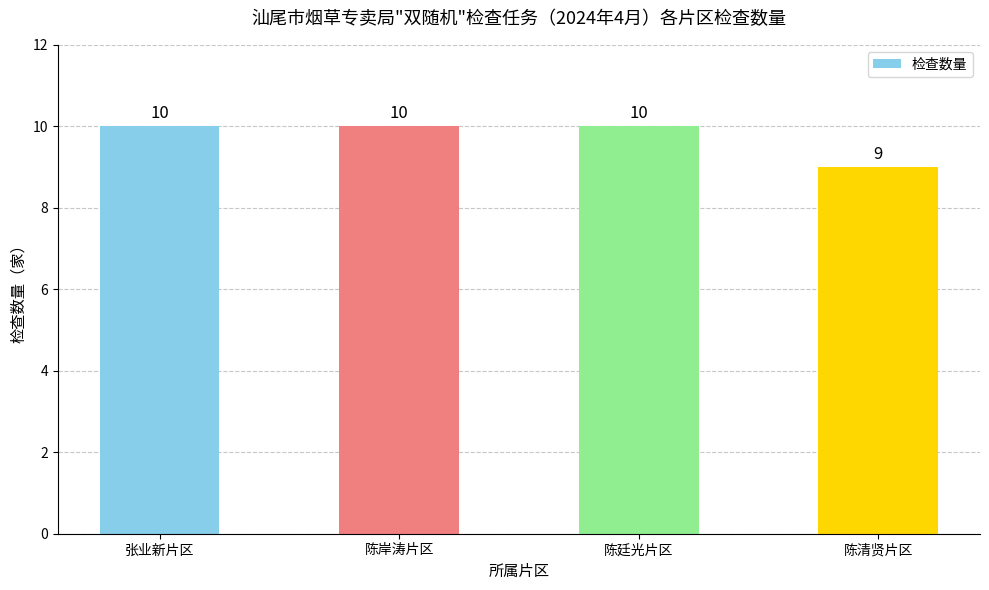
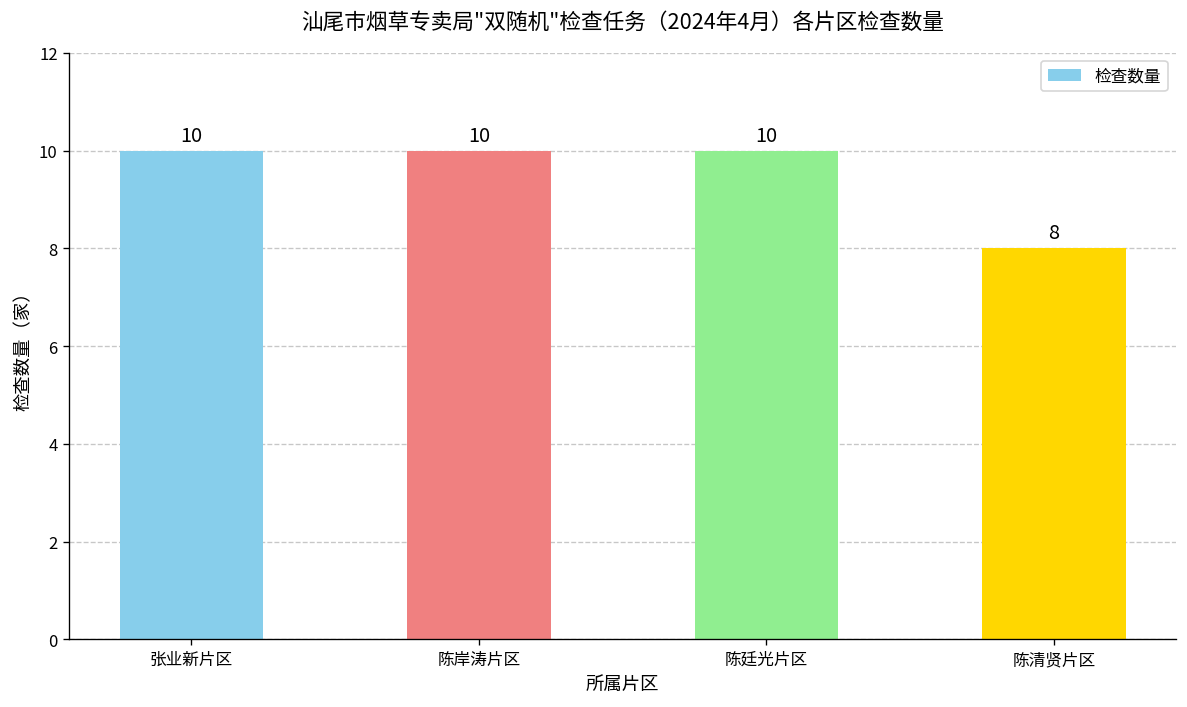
  {
    "张业新片区": 10,
    "陈岸涛片区": 10,
    "陈廷光片区": 10,
-   "陈清贤片区": 9
+   "陈清贤片区": 8
  }
